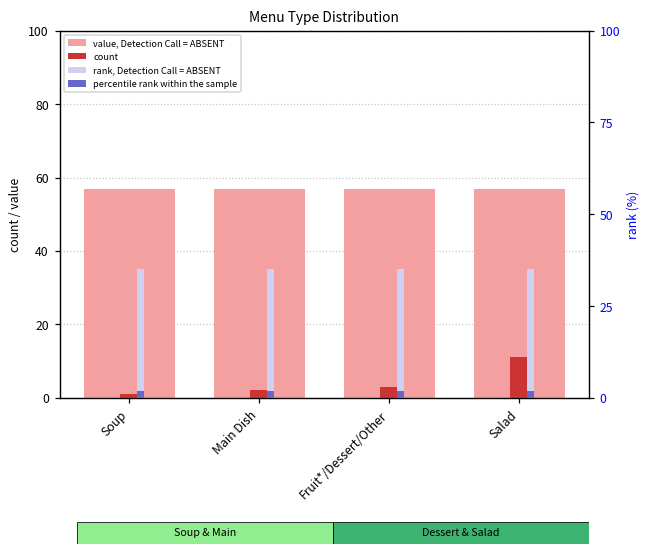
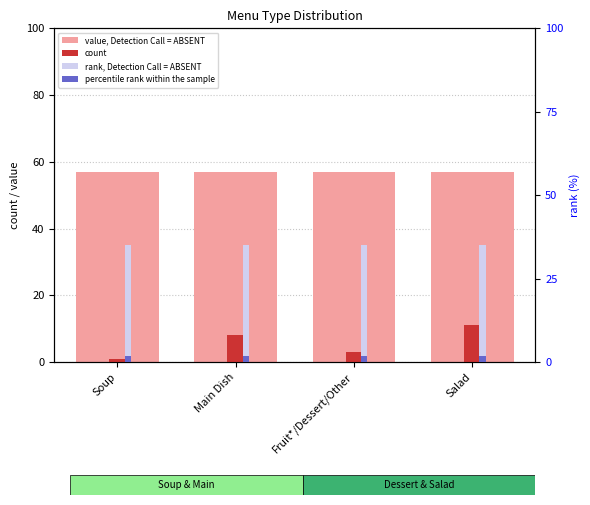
  {
    "Menu Type Distribution": {
      "value, Detection Call = ABSENT": {
        "Soup": 57,
        "Main Dish": 57,
        "Fruit*/Dessert/Other": 57,
        "Salad": 57
      },
      "count": {
-       "Main Dish": 2
+       "Main Dish": 8
      },
      "rank, Detection Call = ABSENT": {
        "Soup": 35,
        "Main Dish": 35,
        "Fruit*/Dessert/Other": 35,
        "Salad": 35
      }
    }
  }
